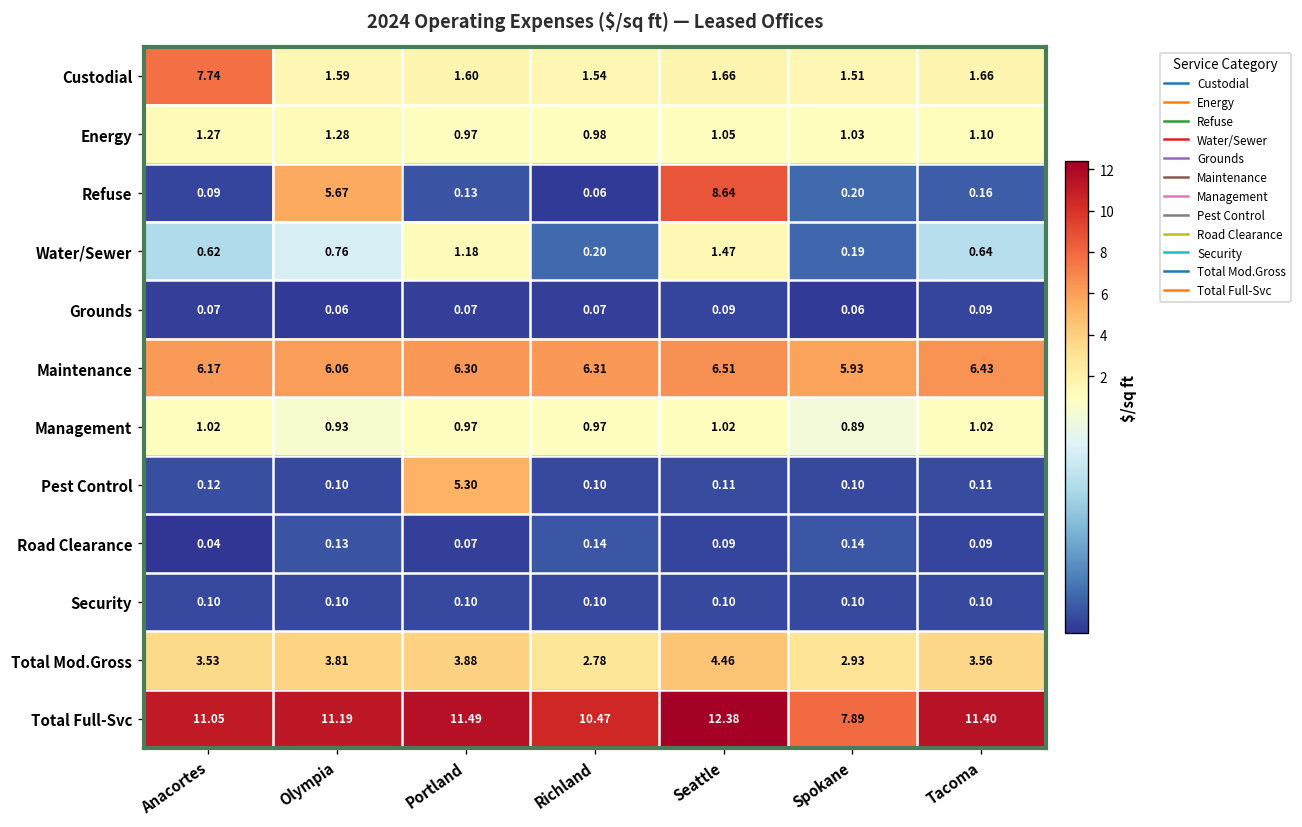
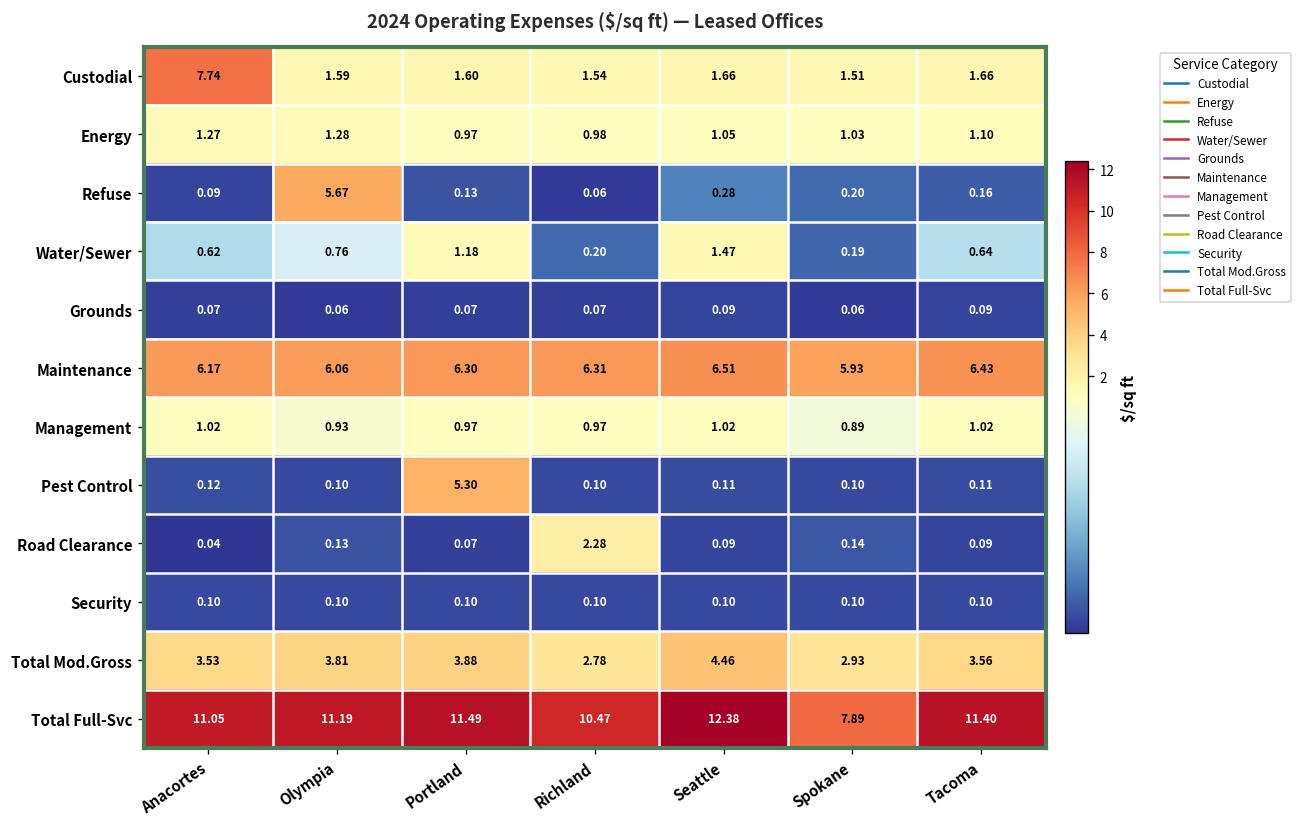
  {
    "Custodial": {
      "Anacortes": 7.74,
      "Olympia": 1.59,
      "Portland": 1.60,
      "Richland": 1.54,
      "Seattle": 1.66,
      "Spokane": 1.51,
      "Tacoma": 1.66
    },
    "Energy": {
      "Anacortes": 1.27,
      "Olympia": 1.28,
      "Portland": 0.97,
      "Richland": 0.98,
      "Seattle": 1.05,
      "Spokane": 1.03,
      "Tacoma": 1.10
    },
    "Refuse": {
      "Anacortes": 0.09,
      "Olympia": 5.67,
      "Portland": 0.13,
      "Richland": 0.06,
-     "Seattle": 8.64,
+     "Seattle": 0.28,
      "Spokane": 0.20,
      "Tacoma": 0.16
    },
    "Water/Sewer": {
      "Anacortes": 0.62,
      "Olympia": 0.76,
      "Portland": 1.18,
      "Richland": 0.20,
      "Seattle": 1.47,
      "Spokane": 0.19,
      "Tacoma": 0.64
    },
    "Grounds": {
      "Anacortes": 0.07,
      "Olympia": 0.06,
      "Portland": 0.07,
      "Richland": 0.07,
      "Seattle": 0.09,
      "Spokane": 0.06,
      "Tacoma": 0.09
    },
    "Maintenance": {
      "Anacortes": 6.17,
      "Olympia": 6.06,
      "Portland": 6.30,
      "Richland": 6.31,
      "Seattle": 6.51,
      "Spokane": 5.93,
      "Tacoma": 6.43
    },
    "Management": {
      "Anacortes": 1.02,
      "Olympia": 0.93,
      "Portland": 0.97,
      "Richland": 0.97,
      "Seattle": 1.02,
      "Spokane": 0.89,
      "Tacoma": 1.02
    },
    "Pest Control": {
      "Anacortes": 0.12,
      "Olympia": 0.10,
      "Portland": 5.30,
      "Richland": 0.10,
      "Seattle": 0.11,
      "Spokane": 0.10,
      "Tacoma": 0.11
    },
    "Road Clearance": {
      "Anacortes": 0.04,
      "Olympia": 0.13,
      "Portland": 0.07,
-     "Richland": 0.14,
+     "Richland": 2.28,
      "Seattle": 0.09,
      "Spokane": 0.14,
      "Tacoma": 0.09
    },
    "Security": {
      "Anacortes": 0.10,
      "Olympia": 0.10,
      "Portland": 0.10,
      "Richland": 0.10,
      "Seattle": 0.10,
      "Spokane": 0.10,
      "Tacoma": 0.10
    },
    "Total Mod.Gross": {
      "Anacortes": 3.53,
      "Olympia": 3.81,
      "Portland": 3.88,
      "Richland": 2.78,
      "Seattle": 4.46,
      "Spokane": 2.93,
      "Tacoma": 3.56
    },
    "Total Full-Svc": {
      "Anacortes": 11.05,
      "Olympia": 11.19,
      "Portland": 11.49,
      "Richland": 10.47,
      "Seattle": 12.38,
      "Spokane": 7.89,
      "Tacoma": 11.40
    }
  }
